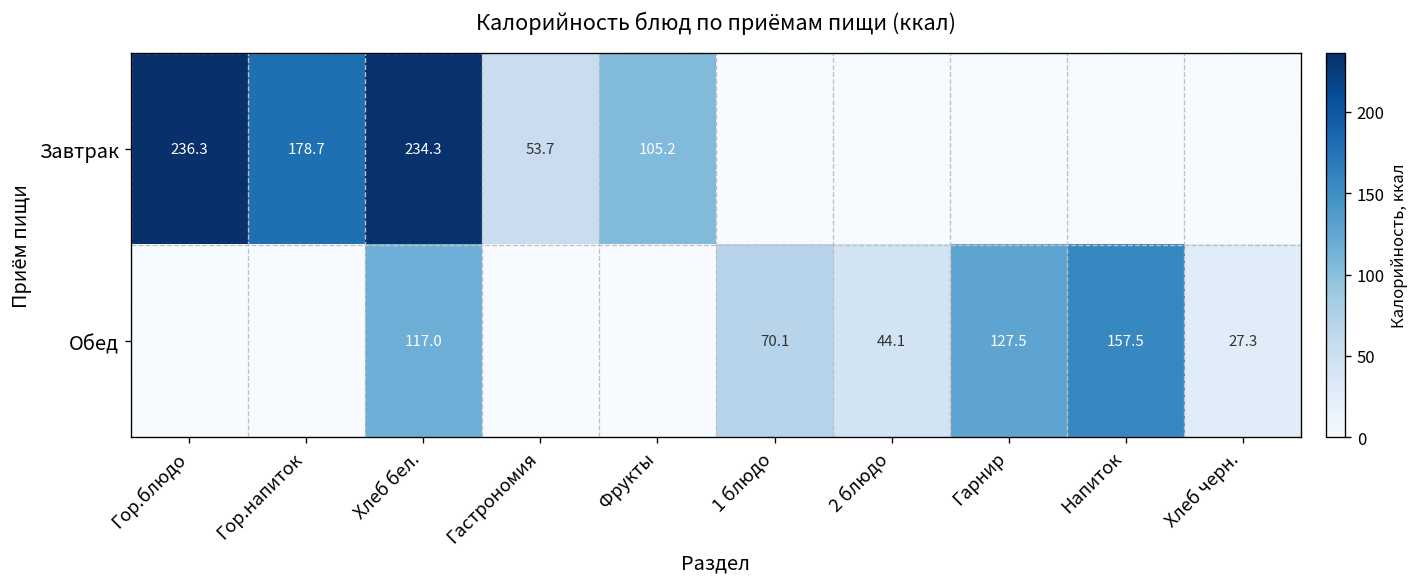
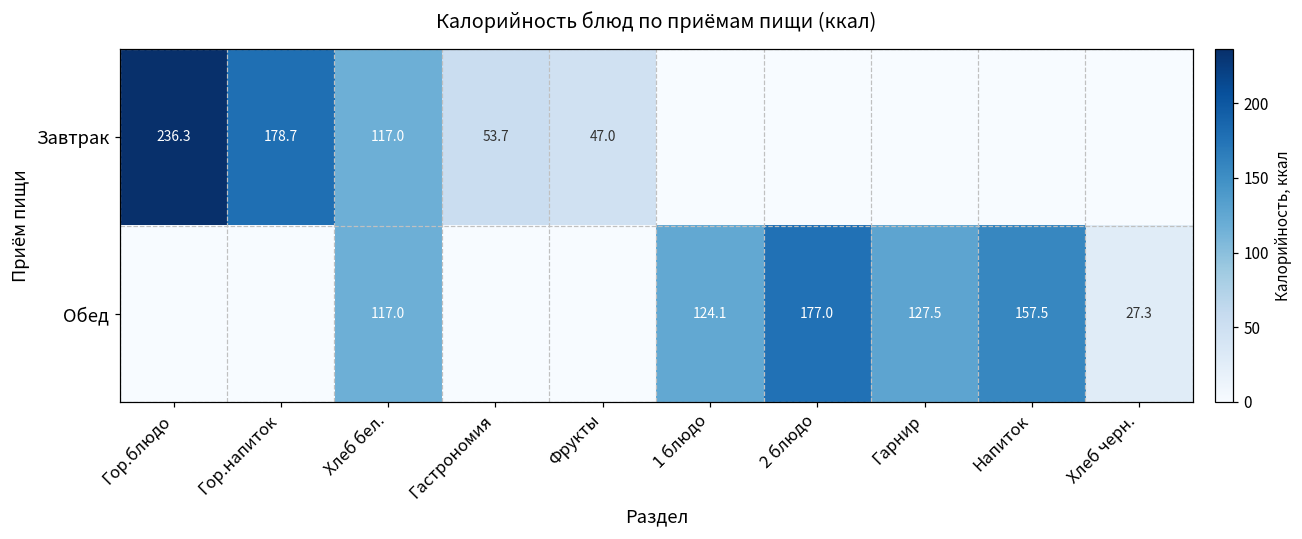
  {
    "Завтрак": {
      "Гор.блюдо": 236.3,
      "Гор.напиток": 178.7,
-     "Хлеб бел.": 234.3,
+     "Хлеб бел.": 117.0,
      "Гастрономия": 53.7,
-     "Фрукты": 105.2
+     "Фрукты": 47.0
    },
    "Обед": {
      "Хлеб бел.": 117.0,
-     "1 блюдо": 70.1,
-     "2 блюдо": 44.1,
+     "1 блюдо": 124.1,
+     "2 блюдо": 177.0,
      "Гарнир": 127.5,
      "Напиток": 157.5,
      "Хлеб черн.": 27.3
    }
  }
